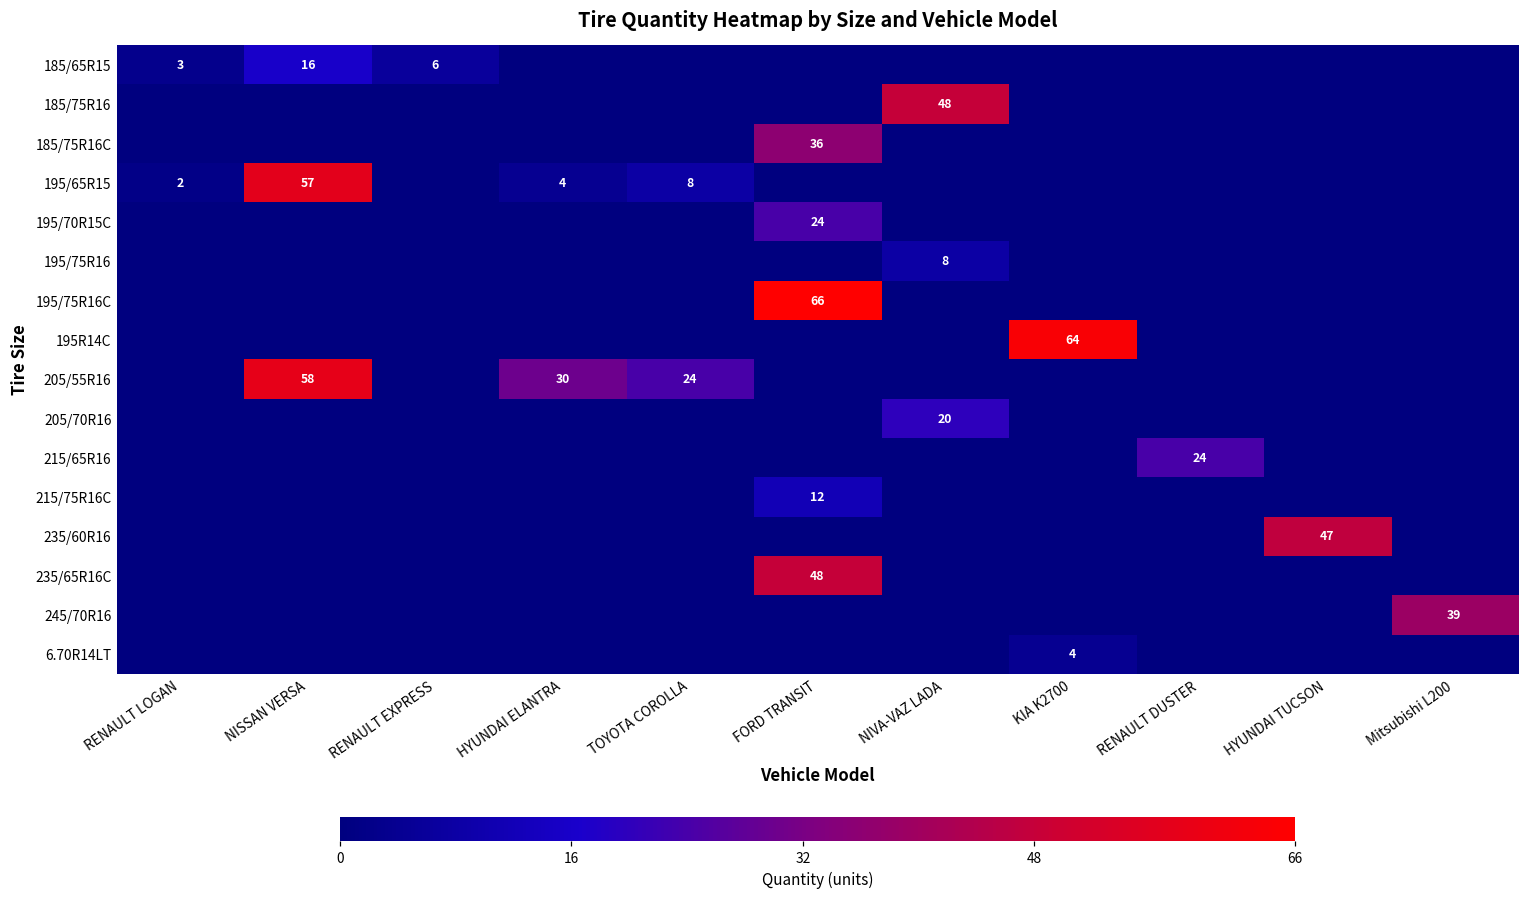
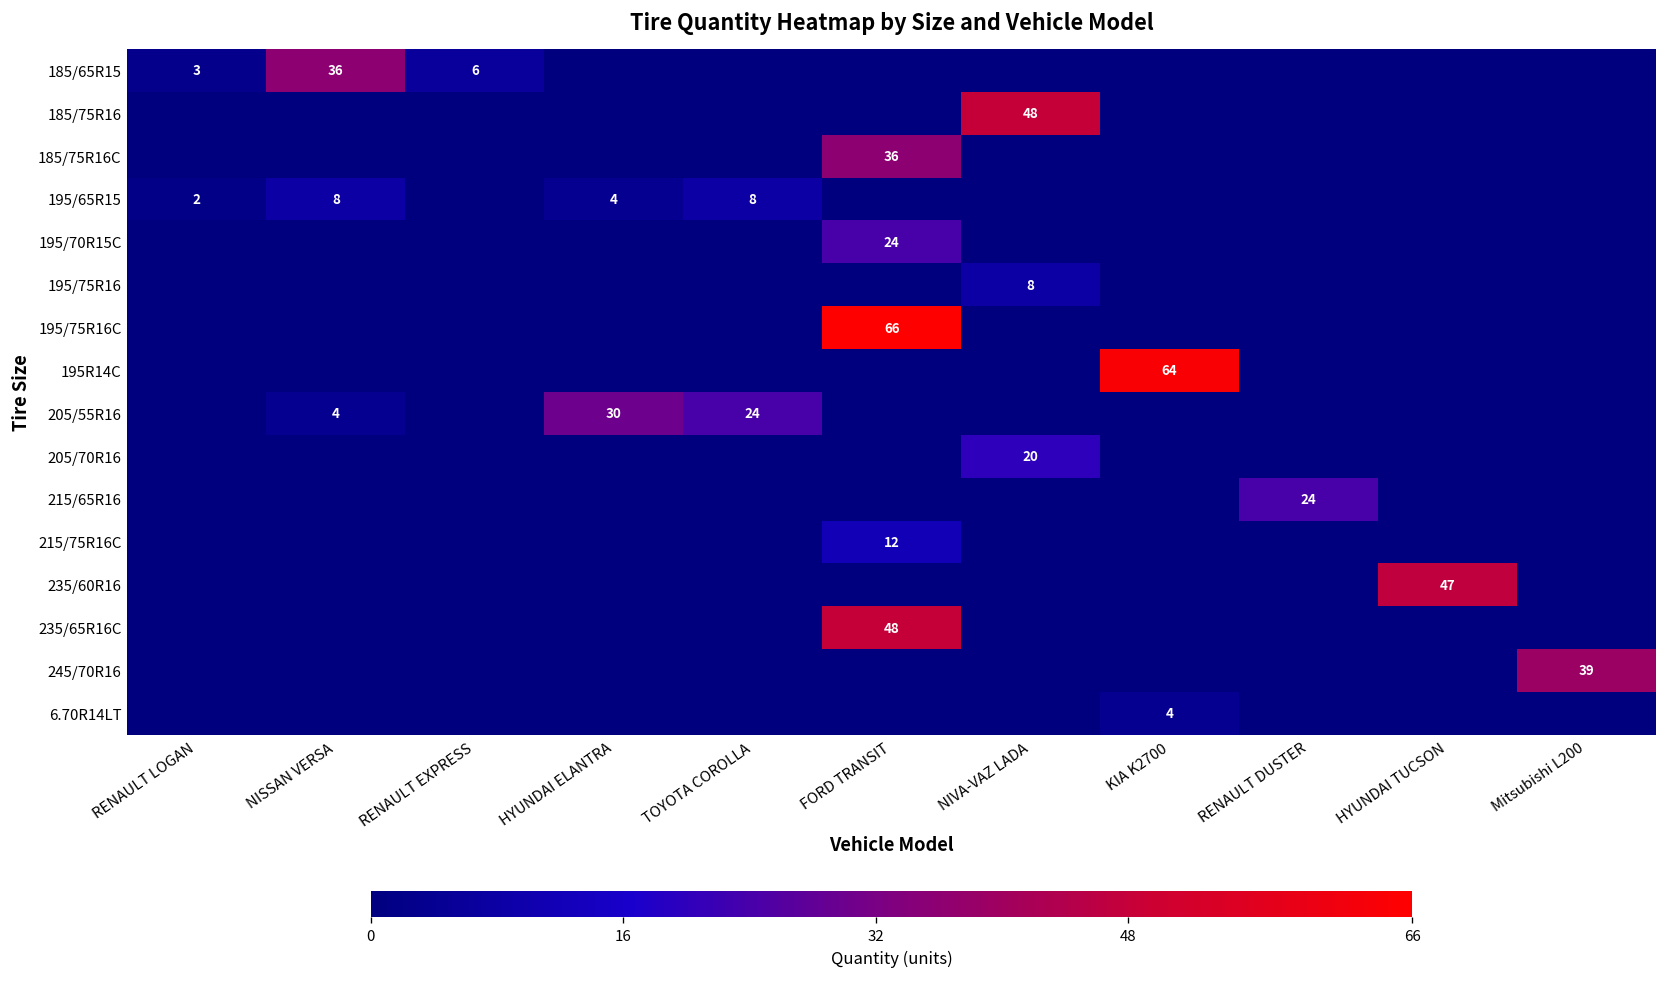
  {
    "185/65R15": {
      "RENAULT LOGAN": 3,
-     "NISSAN VERSA": 16,
+     "NISSAN VERSA": 36,
      "RENAULT EXPRESS": 6
    },
    "185/75R16": {
      "NIVA-VAZ LADA": 48
    },
    "185/75R16C": {
      "FORD TRANSIT": 36
    },
    "195/65R15": {
      "RENAULT LOGAN": 2,
-     "NISSAN VERSA": 57,
+     "NISSAN VERSA": 8,
      "HYUNDAI ELANTRA": 4,
      "TOYOTA COROLLA": 8
    },
    "195/70R15C": {
      "FORD TRANSIT": 24
    },
    "195/75R16": {
      "NIVA-VAZ LADA": 8
    },
    "195/75R16C": {
      "FORD TRANSIT": 66
    },
    "195R14C": {
      "KIA K2700": 64
    },
    "205/55R16": {
-     "NISSAN VERSA": 58,
+     "NISSAN VERSA": 4,
      "HYUNDAI ELANTRA": 30,
      "TOYOTA COROLLA": 24
    },
    "205/70R16": {
      "NIVA-VAZ LADA": 20
    },
    "215/65R16": {
      "RENAULT DUSTER": 24
    },
    "215/75R16C": {
      "FORD TRANSIT": 12
    },
    "235/60R16": {
      "HYUNDAI TUCSON": 47
    },
    "235/65R16C": {
      "FORD TRANSIT": 48
    },
    "245/70R16": {
      "Mitsubishi L200": 39
    },
    "6.70R14LT": {
      "KIA K2700": 4
    }
  }
